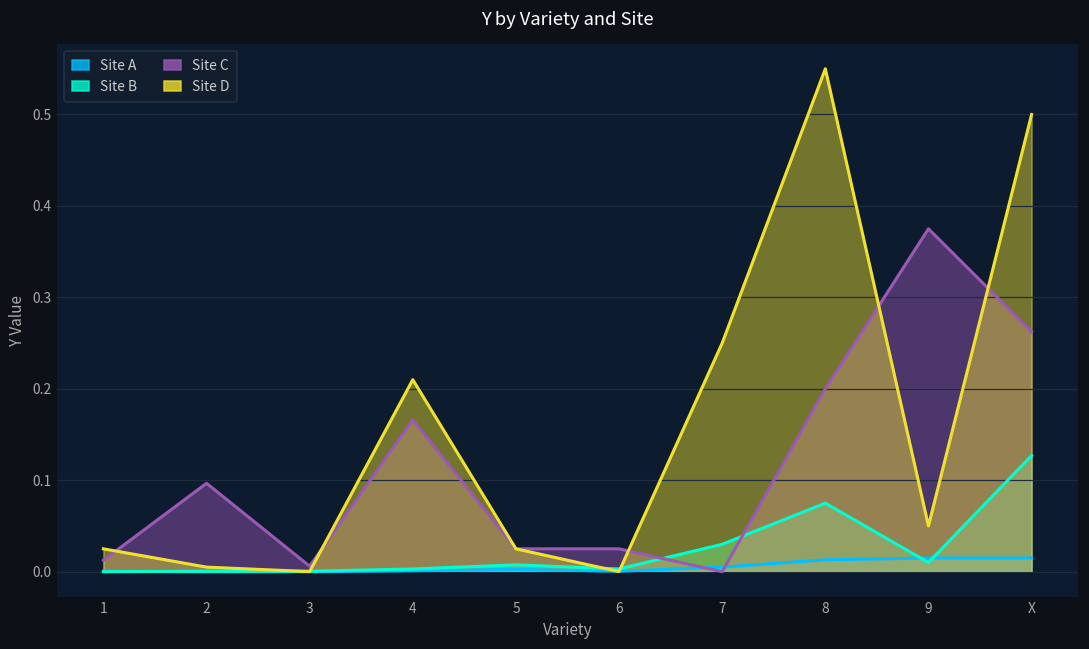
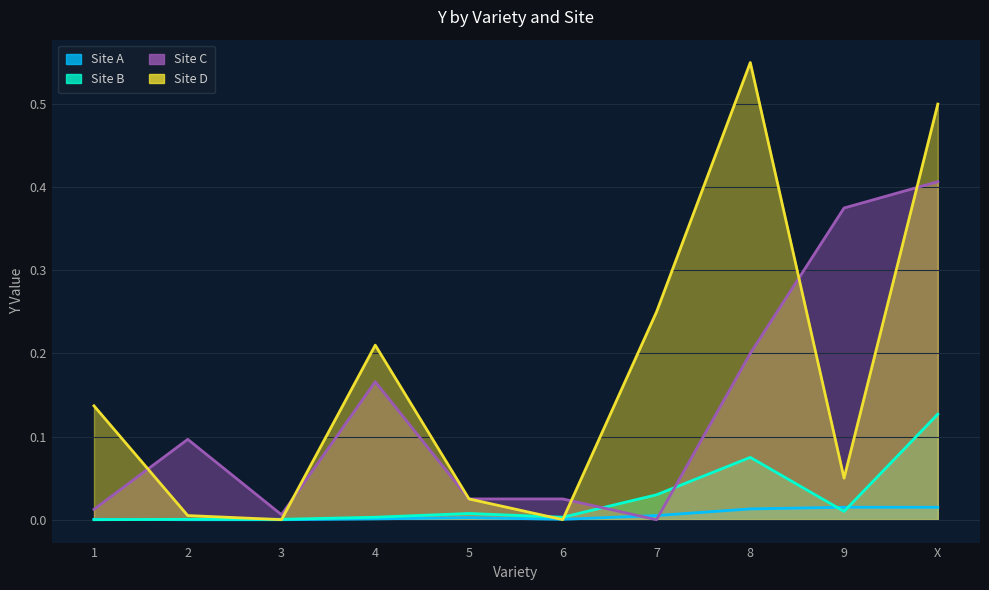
  {
    "Site C": {
      "1": 0.01,
      "2": 0.10,
      "3": 0.01,
      "4": 0.17,
      "6": 0.03,
      "7": 0.00,
      "8": 0.20,
      "9": 0.38,
-     "X": 0.26
+     "X": 0.41
    },
    "Site D": {
-     "1": 0.03,
+     "1": 0.14,
      "2": 0.01,
      "4": 0.21,
      "7": 0.25,
      "8": 0.55,
      "9": 0.05,
      "X": 0.50
    }
  }
